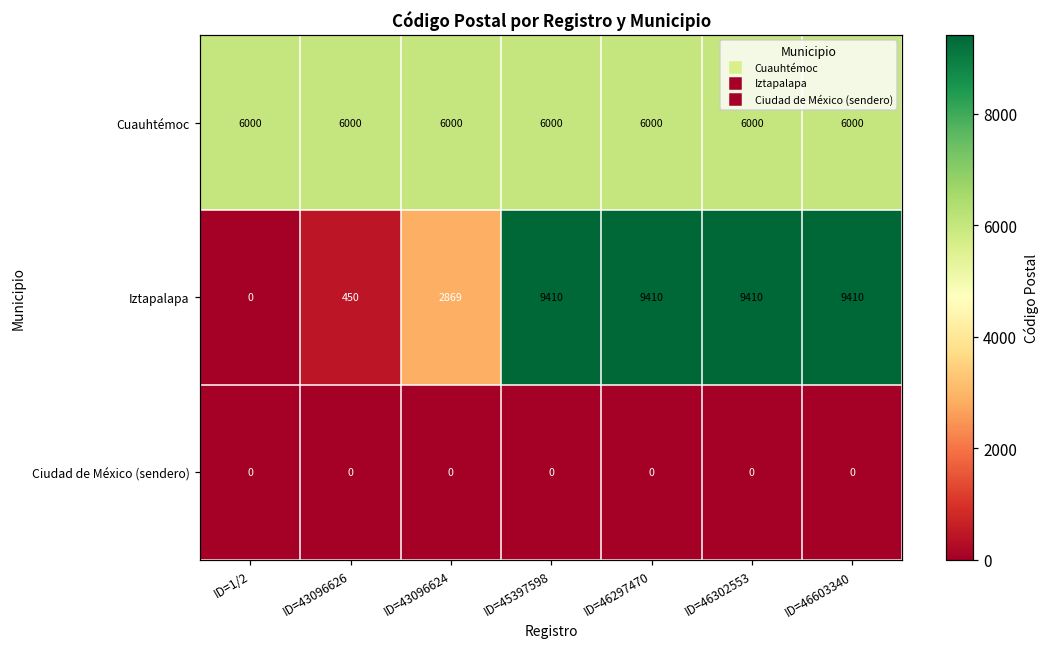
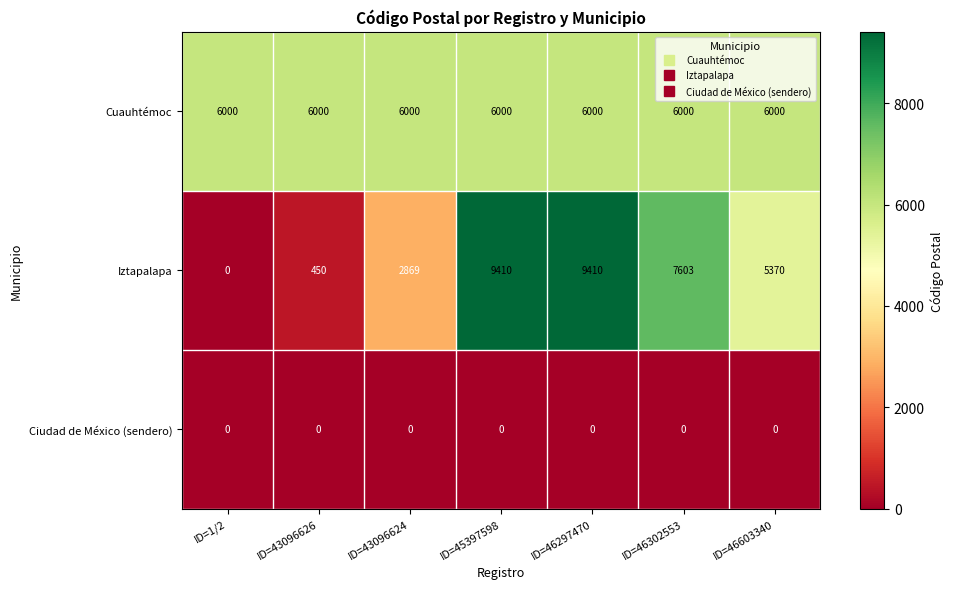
  {
    "Cuauhtémoc": {
      "ID=1/2": 6000,
      "ID=43096626": 6000,
      "ID=43096624": 6000,
      "ID=45397598": 6000,
      "ID=46297470": 6000,
      "ID=46302553": 6000,
      "ID=46603340": 6000
    },
    "Iztapalapa": {
      "ID=1/2": 0,
      "ID=43096626": 450,
      "ID=43096624": 2869,
      "ID=45397598": 9410,
      "ID=46297470": 9410,
-     "ID=46302553": 9410,
-     "ID=46603340": 9410
+     "ID=46302553": 7603,
+     "ID=46603340": 5370
    },
    "Ciudad de México (sendero)": {
      "ID=1/2": 0,
      "ID=43096626": 0,
      "ID=43096624": 0,
      "ID=45397598": 0,
      "ID=46297470": 0,
      "ID=46302553": 0,
      "ID=46603340": 0
    }
  }
